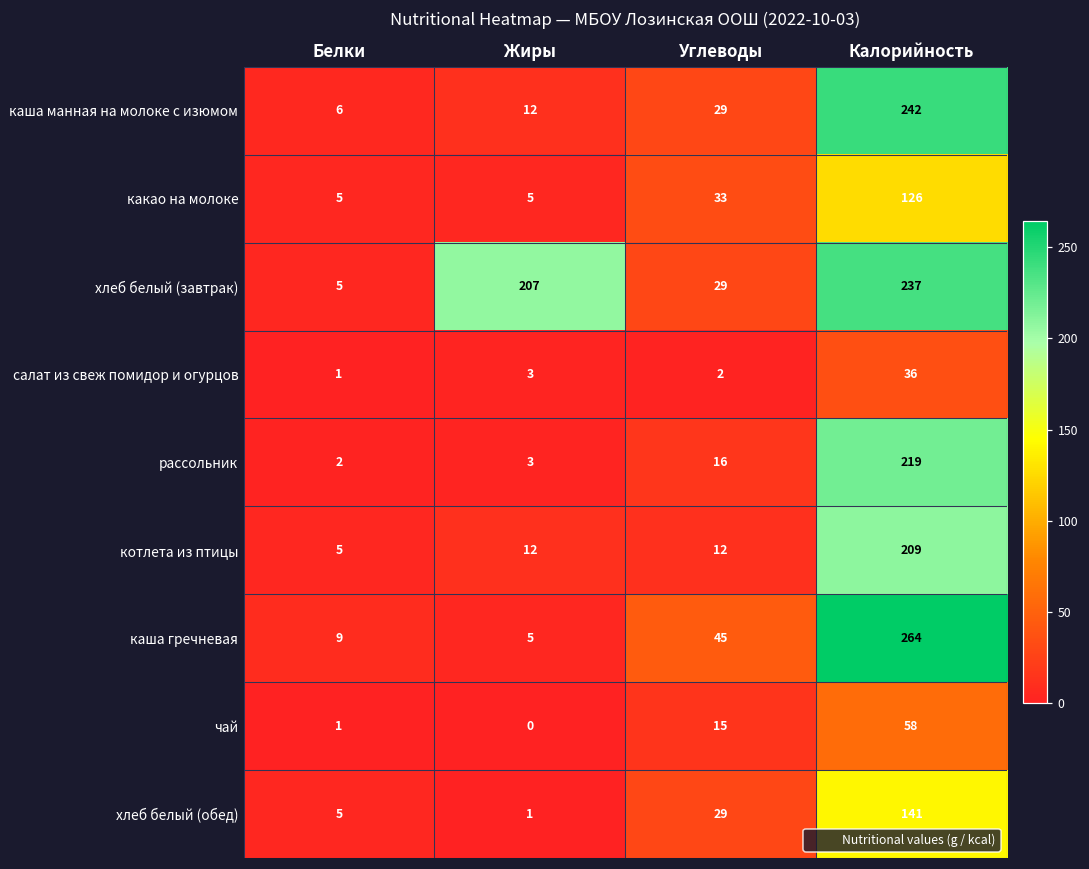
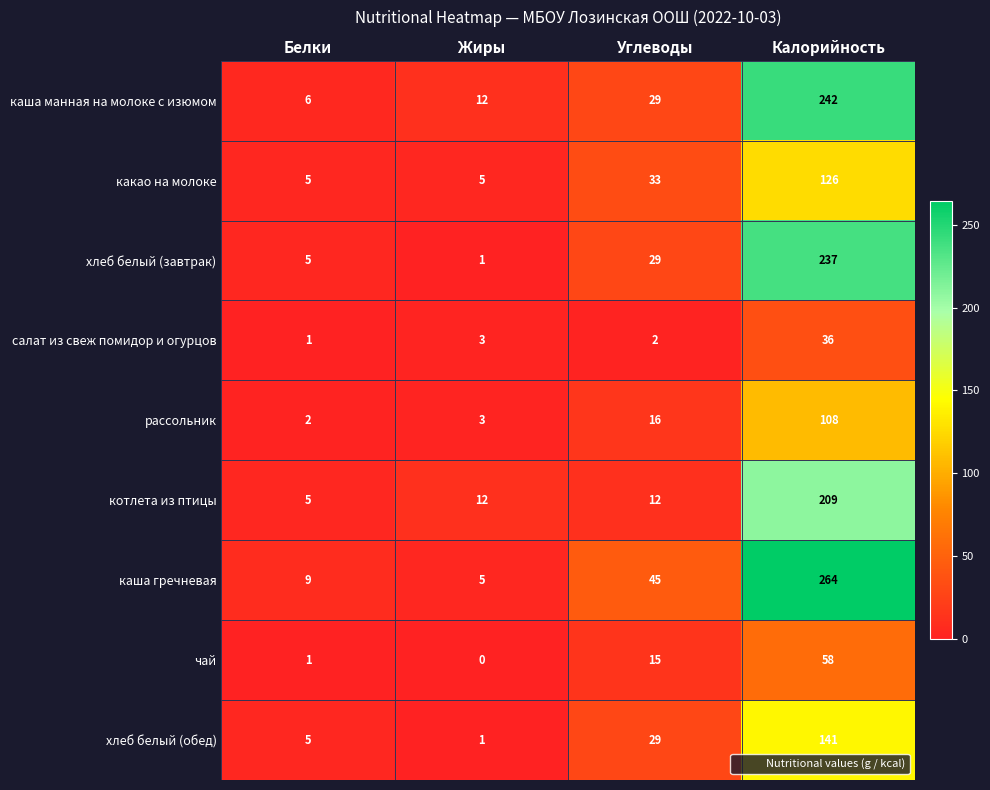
  {
    "каша манная на молоке с изюмом": {
      "Белки": 6,
      "Жиры": 12,
      "Углеводы": 29,
      "Калорийность": 242
    },
    "какао на молоке": {
      "Белки": 5,
      "Жиры": 5,
      "Углеводы": 33,
      "Калорийность": 126
    },
    "хлеб белый (завтрак)": {
      "Белки": 5,
-     "Жиры": 207,
+     "Жиры": 1,
      "Углеводы": 29,
      "Калорийность": 237
    },
    "салат из свеж помидор и огурцов": {
      "Белки": 1,
      "Жиры": 3,
      "Углеводы": 2,
      "Калорийность": 36
    },
    "рассольник": {
      "Белки": 2,
      "Жиры": 3,
      "Углеводы": 16,
-     "Калорийность": 219
+     "Калорийность": 108
    },
    "котлета из птицы": {
      "Белки": 5,
      "Жиры": 12,
      "Углеводы": 12,
      "Калорийность": 209
    },
    "каша гречневая": {
      "Белки": 9,
      "Жиры": 5,
      "Углеводы": 45,
      "Калорийность": 264
    },
    "чай": {
      "Белки": 1,
      "Жиры": 0,
      "Углеводы": 15,
      "Калорийность": 58
    },
    "хлеб белый (обед)": {
      "Белки": 5,
      "Жиры": 1,
      "Углеводы": 29,
      "Калорийность": 141
    }
  }
